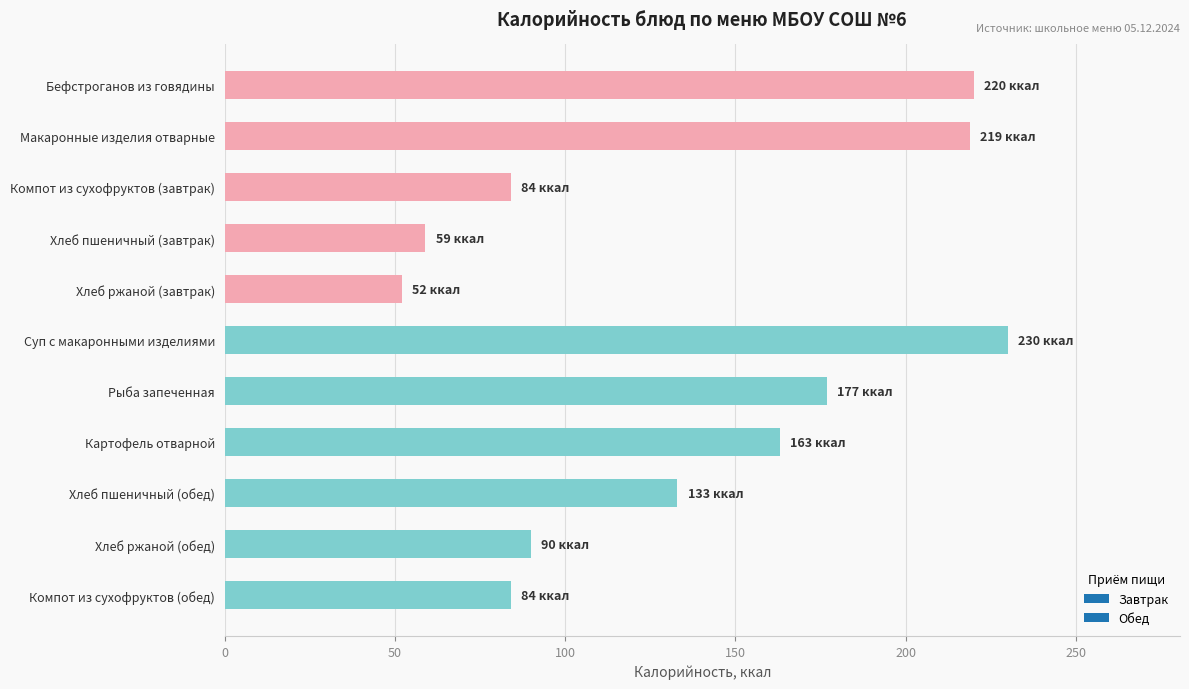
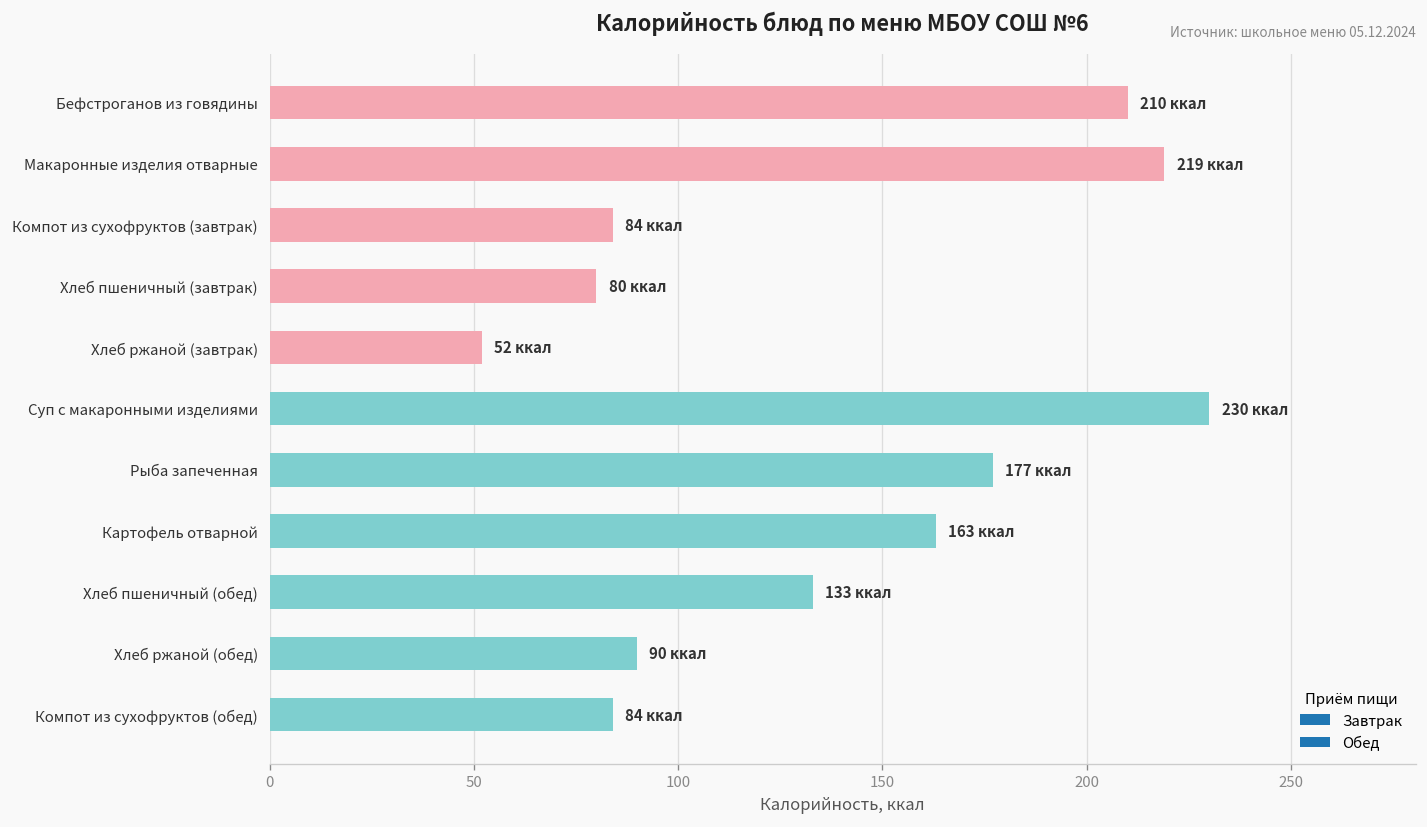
  {
-   "Бефстроганов из говядины": 220,
+   "Бефстроганов из говядины": 210,
    "Макаронные изделия отварные": 219,
    "Компот из сухофруктов (завтрак)": 84,
-   "Хлеб пшеничный (завтрак)": 59,
+   "Хлеб пшеничный (завтрак)": 80,
    "Хлеб ржаной (завтрак)": 52,
    "Суп с макаронными изделиями": 230,
    "Рыба запеченная": 177,
    "Картофель отварной": 163,
    "Хлеб пшеничный (обед)": 133,
    "Хлеб ржаной (обед)": 90,
    "Компот из сухофруктов (обед)": 84
  }
